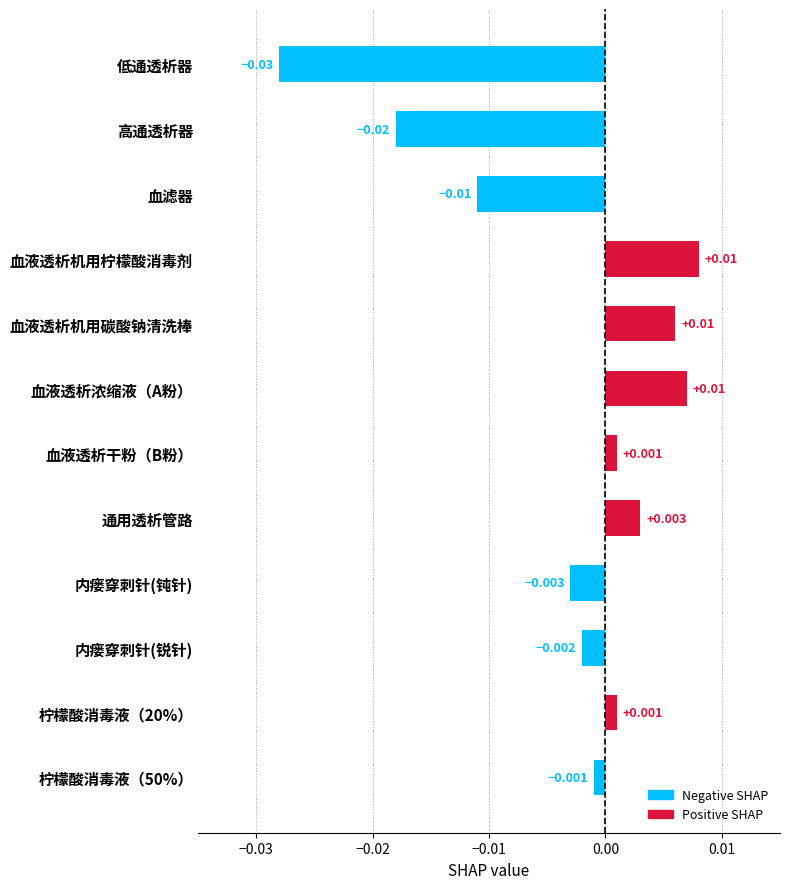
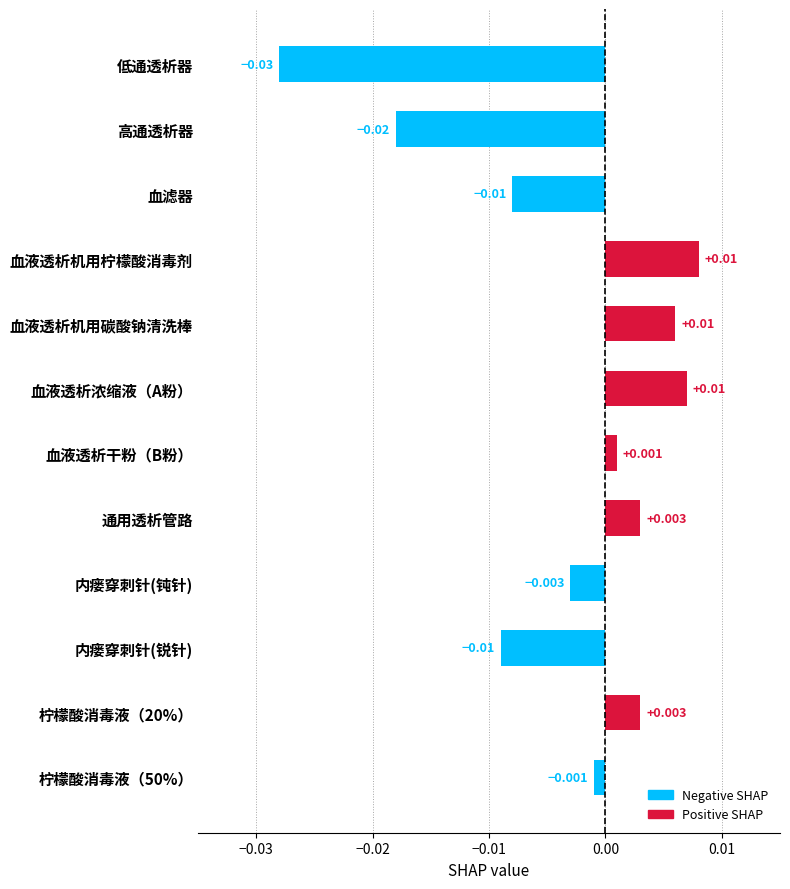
  {
    "低通透析器": "-0.03",
    "高通透析器": "-0.02",
-   "血滤器": "-0.011",
+   "血滤器": "-0.008",
    "血液透析机用柠檬酸消毒剂": "+0.01",
    "血液透析机用碳酸钠清洗棒": "+0.01",
    "血液透析浓缩液（A粉）": "+0.01",
    "血液透析干粉（B粉）": "+0.001",
    "通用透析管路": "+0.003",
    "内瘘穿刺针(钝针)": "-0.003",
-   "内瘘穿刺针(锐针)": "-0.002",
-   "柠檬酸消毒液（20%）": "+0.001",
+   "内瘘穿刺针(锐针)": "-0.01",
+   "柠檬酸消毒液（20%）": "+0.003",
    "柠檬酸消毒液（50%）": "-0.001"
  }
